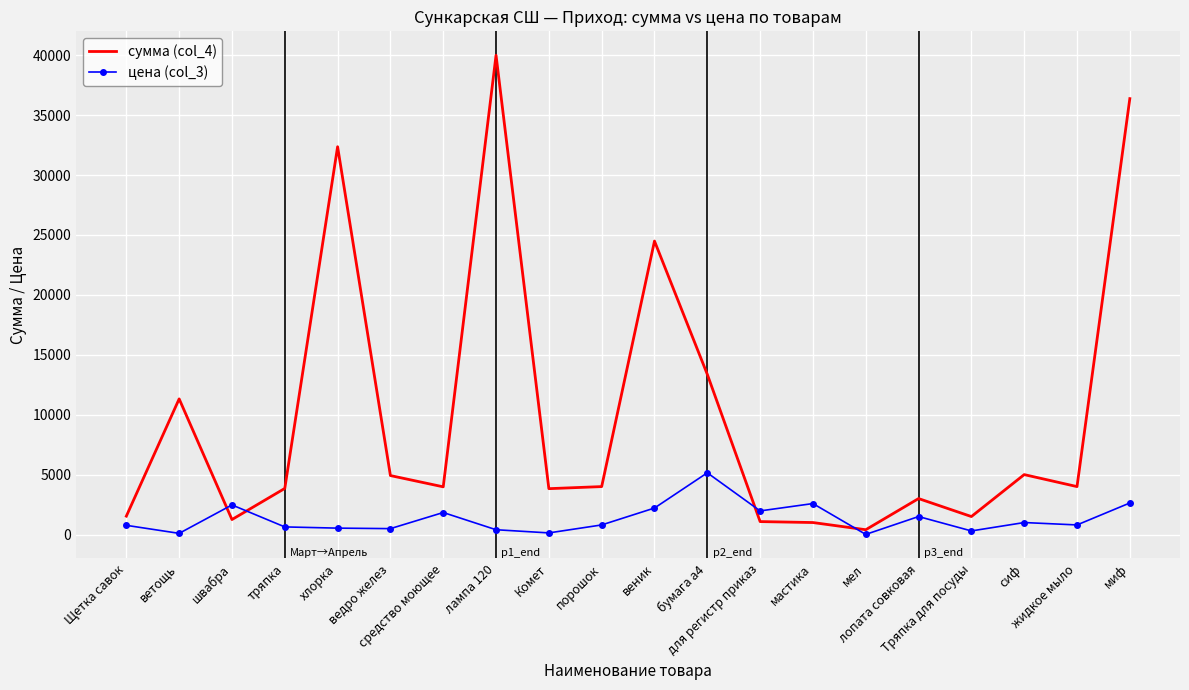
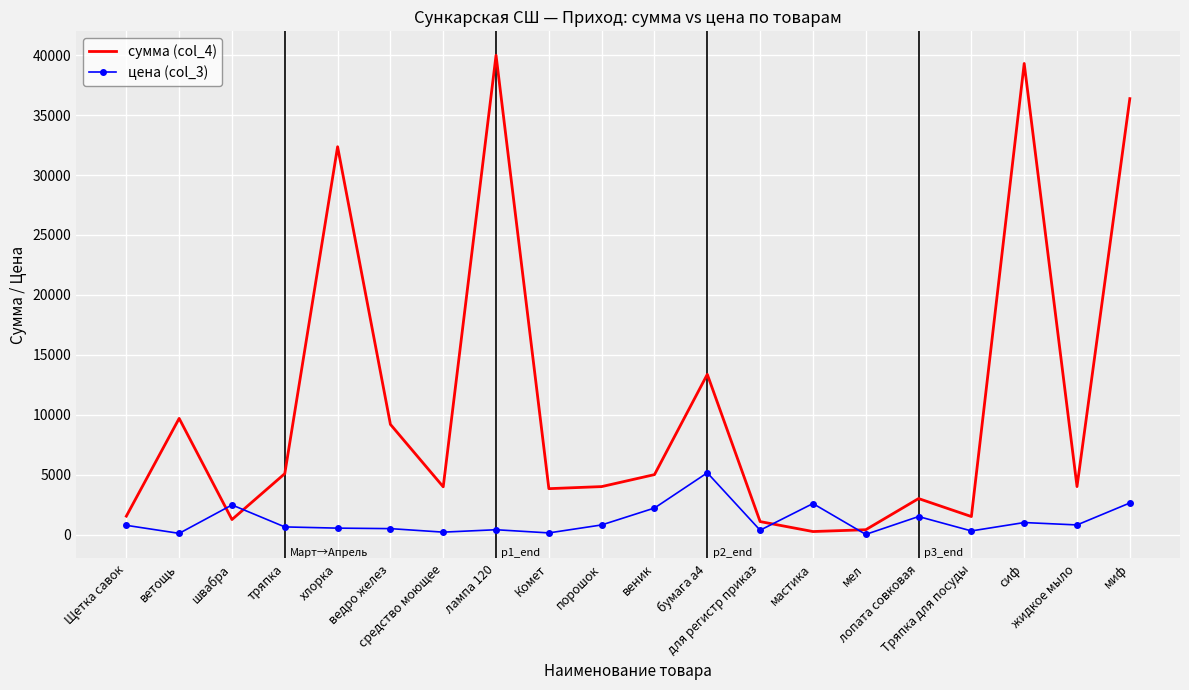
  {
    "сумма (col_4)": {
      "Щетка савок": 1500,
-     "ветощь": 11300,
+     "ветощь": 9700,
      "швабра": 1300,
-     "тряпка": 3800,
+     "тряпка": 5100,
      "хлорка": 32400,
-     "ведро желез": 4900,
+     "ведро желез": 9200,
      "средство моющее": 4000,
      "лампа 120": 40000,
      "Комет": 3800,
      "порошок": 4000,
-     "веник": 24500,
+     "веник": 5000,
      "бумага а4": 13400,
      "для регистр приказ": 1100,
-     "мастика": 1000,
+     "мастика": 200,
      "мел": 400,
      "лопата совковая": 3000,
      "Тряпка для посуды": 1500,
-     "сиф": 5000,
+     "сиф": 39300,
      "жидкое мыло": 4000,
      "миф": 36400
    },
    "цена (col_3)": {
      "Щетка савок": 800,
      "ветощь": 100,
      "швабра": 2500,
      "тряпка": 600,
      "хлорка": 500,
      "ведро желез": 500,
-     "средство моющее": 1800,
+     "средство моющее": 200,
      "лампа 120": 400,
      "Комет": 100,
      "порошок": 800,
      "веник": 2200,
      "бумага а4": 5200,
-     "для регистр приказ": 2000,
+     "для регистр приказ": 400,
      "мастика": 2600,
      "мел": 0,
      "лопата совковая": 1500,
      "Тряпка для посуды": 300,
      "сиф": 1000,
      "жидкое мыло": 800,
      "миф": 2600
    }
  }
